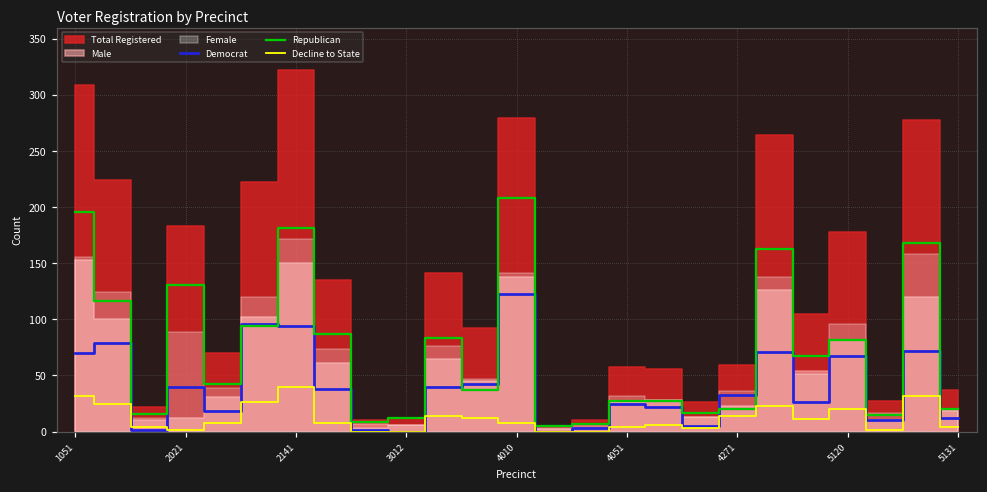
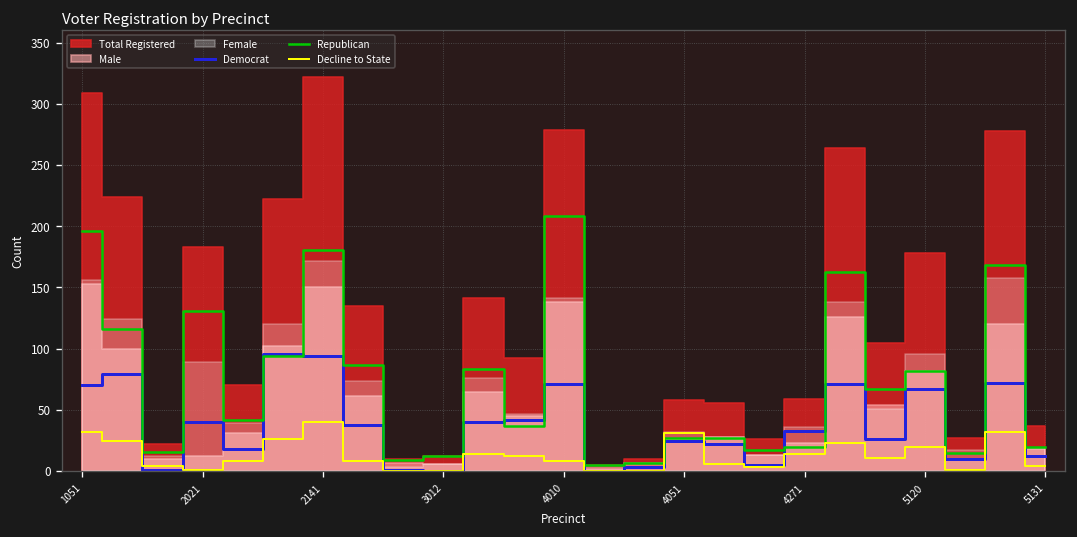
  {
    "Democrat": {
      "1051": 70,
      "2021": 40,
      "2141": 94,
-     "4010": 123,
+     "4010": 71,
      "4271": 33,
      "5120": 67,
      "5131": 12
    },
    "Republican": {
      "1051": 196,
      "2021": 131,
      "2141": 181,
      "3012": 12,
      "4010": 208,
      "4271": 20,
      "5120": 82
    },
    "Decline to State": {
      "1051": 32,
      "2021": 1,
      "2141": 40,
      "4010": 8,
-     "4051": 4,
+     "4051": 31,
      "4271": 14,
      "5120": 20,
      "5131": 4
    }
  }
